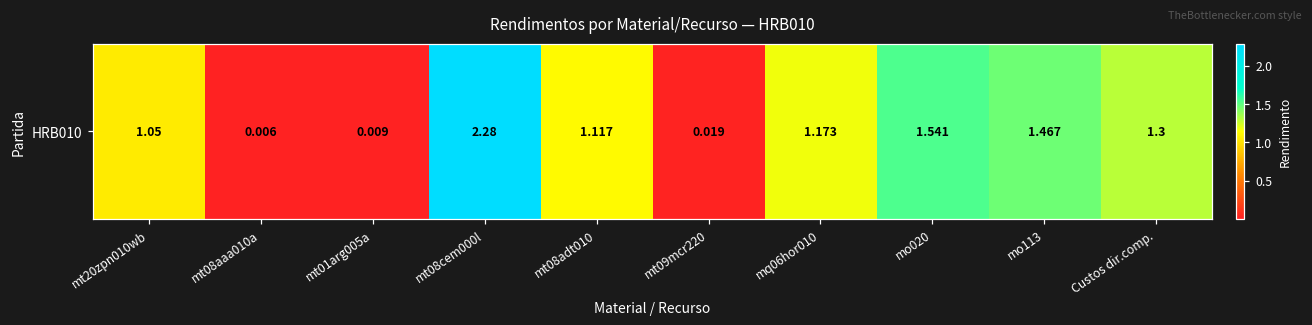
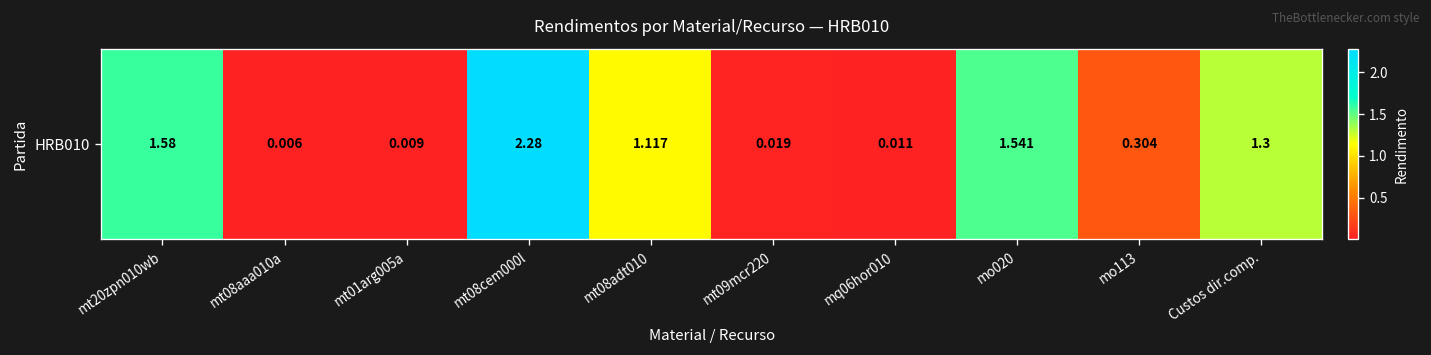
  {
    "HRB010": {
-     "mt20zpn010wb": 1.05,
+     "mt20zpn010wb": 1.58,
      "mt08aaa010a": 0.006,
      "mt01arg005a": 0.009,
      "mt08cem000l": 2.28,
      "mt08adt010": 1.117,
      "mt09mcr220": 0.019,
-     "mq06hor010": 1.173,
+     "mq06hor010": 0.011,
      "mo020": 1.541,
-     "mo113": 1.467,
+     "mo113": 0.304,
      "Custos dir.comp.": 1.3
    }
  }
